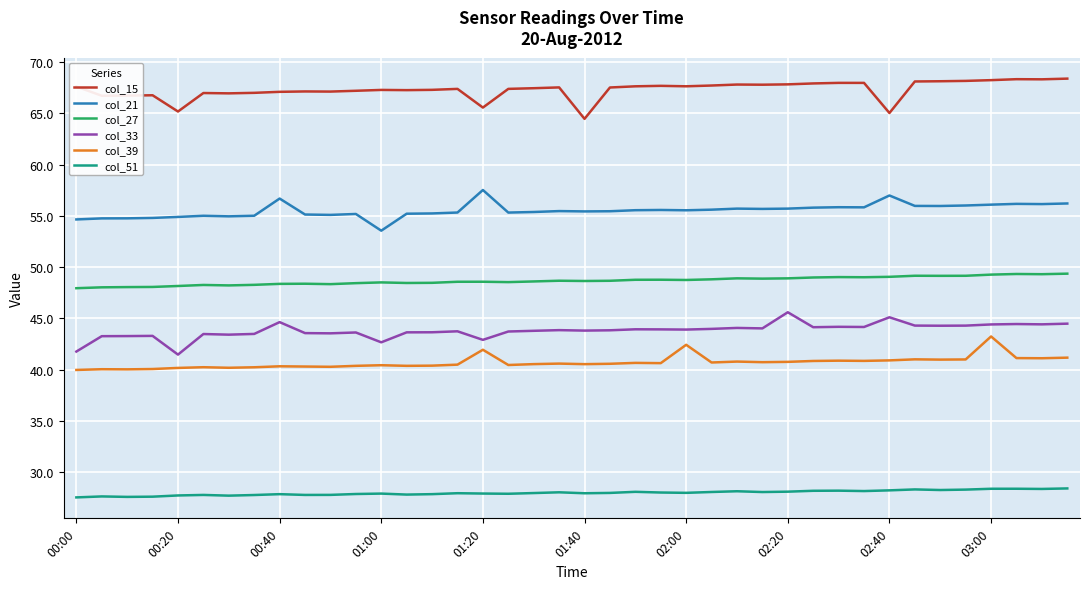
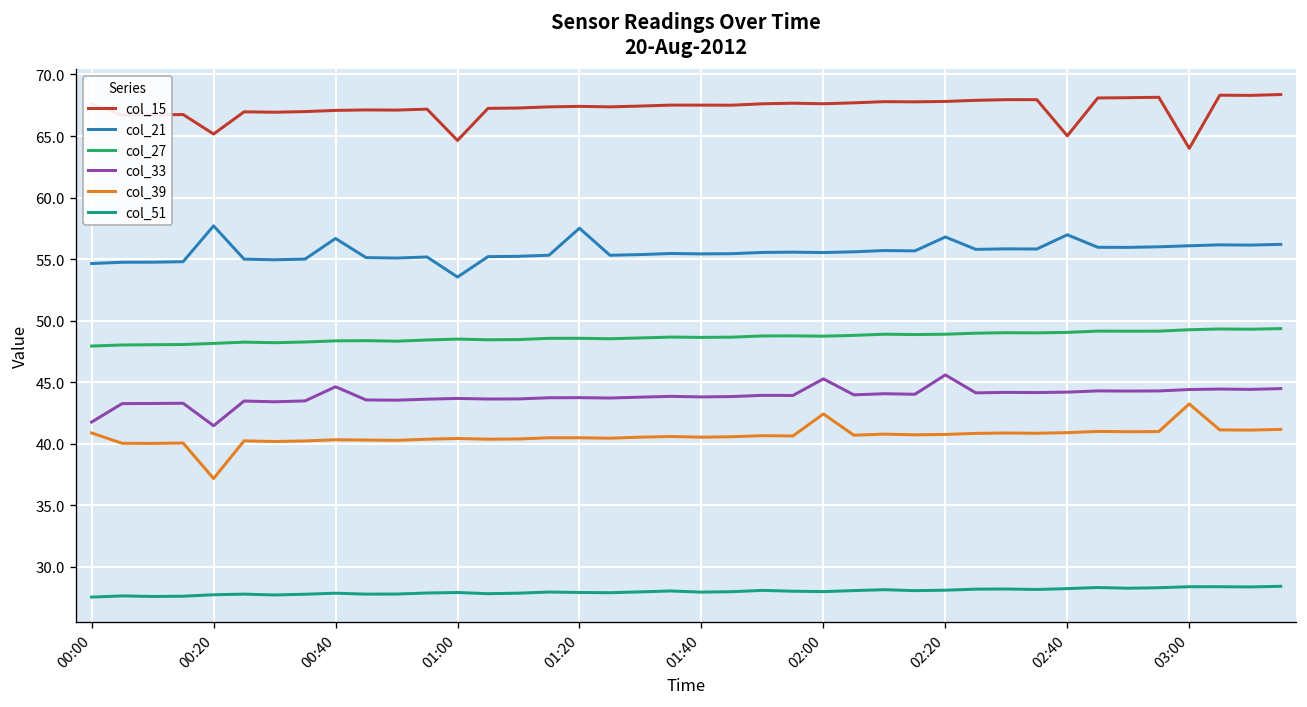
  {
    "col_15": {
      "00:20": 65.2,
      "00:40": 67.1,
-     "01:00": 67.3,
-     "01:20": 65.6,
-     "01:40": 64.5,
+     "01:00": 64.6,
+     "01:20": 67.4,
+     "01:40": 67.5,
      "02:00": 67.6,
      "02:20": 67.8,
      "02:40": 65.0,
-     "03:00": 68.2
+     "03:00": 64.0
    },
    "col_21": {
      "00:00": 54.6,
-     "00:20": 54.9,
+     "00:20": 57.7,
      "00:40": 56.7,
      "01:00": 53.6,
      "01:20": 57.5,
      "01:40": 55.4,
      "02:00": 55.5,
-     "02:20": 55.7,
+     "02:20": 56.8,
      "02:40": 57.0,
      "03:00": 56.1
    },
    "col_33": {
      "00:00": 41.8,
      "00:20": 41.5,
      "00:40": 44.6,
-     "01:00": 42.7,
-     "01:20": 42.9,
+     "01:00": 43.7,
+     "01:20": 43.8,
      "01:40": 43.8,
-     "02:00": 43.9,
+     "02:00": 45.3,
      "02:20": 45.6,
-     "02:40": 45.1,
+     "02:40": 44.2,
      "03:00": 44.4
    },
    "col_39": {
-     "00:00": 40.0,
-     "00:20": 40.2,
+     "00:00": 40.9,
+     "00:20": 37.2,
      "00:40": 40.3,
      "01:00": 40.4,
-     "01:20": 41.9,
+     "01:20": 40.5,
      "01:40": 40.5,
      "02:00": 42.4,
      "02:20": 40.8,
      "02:40": 40.9,
      "03:00": 43.2
    }
  }
